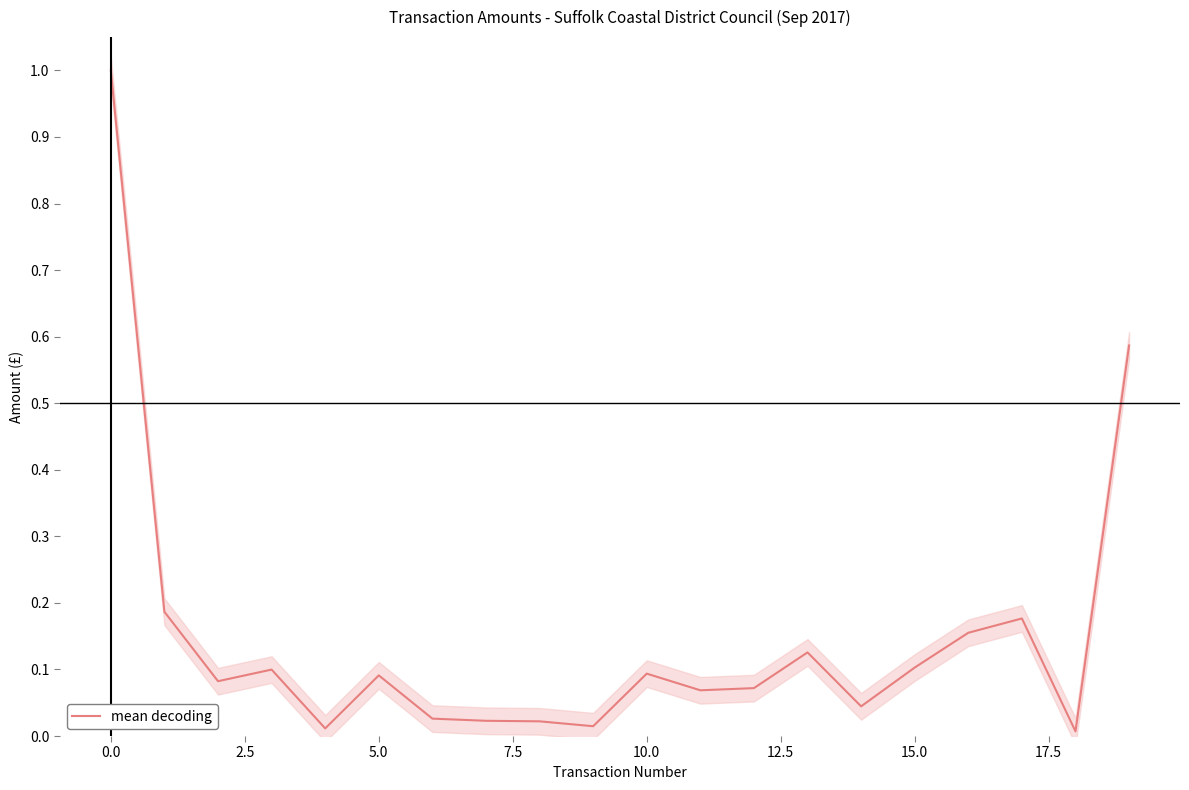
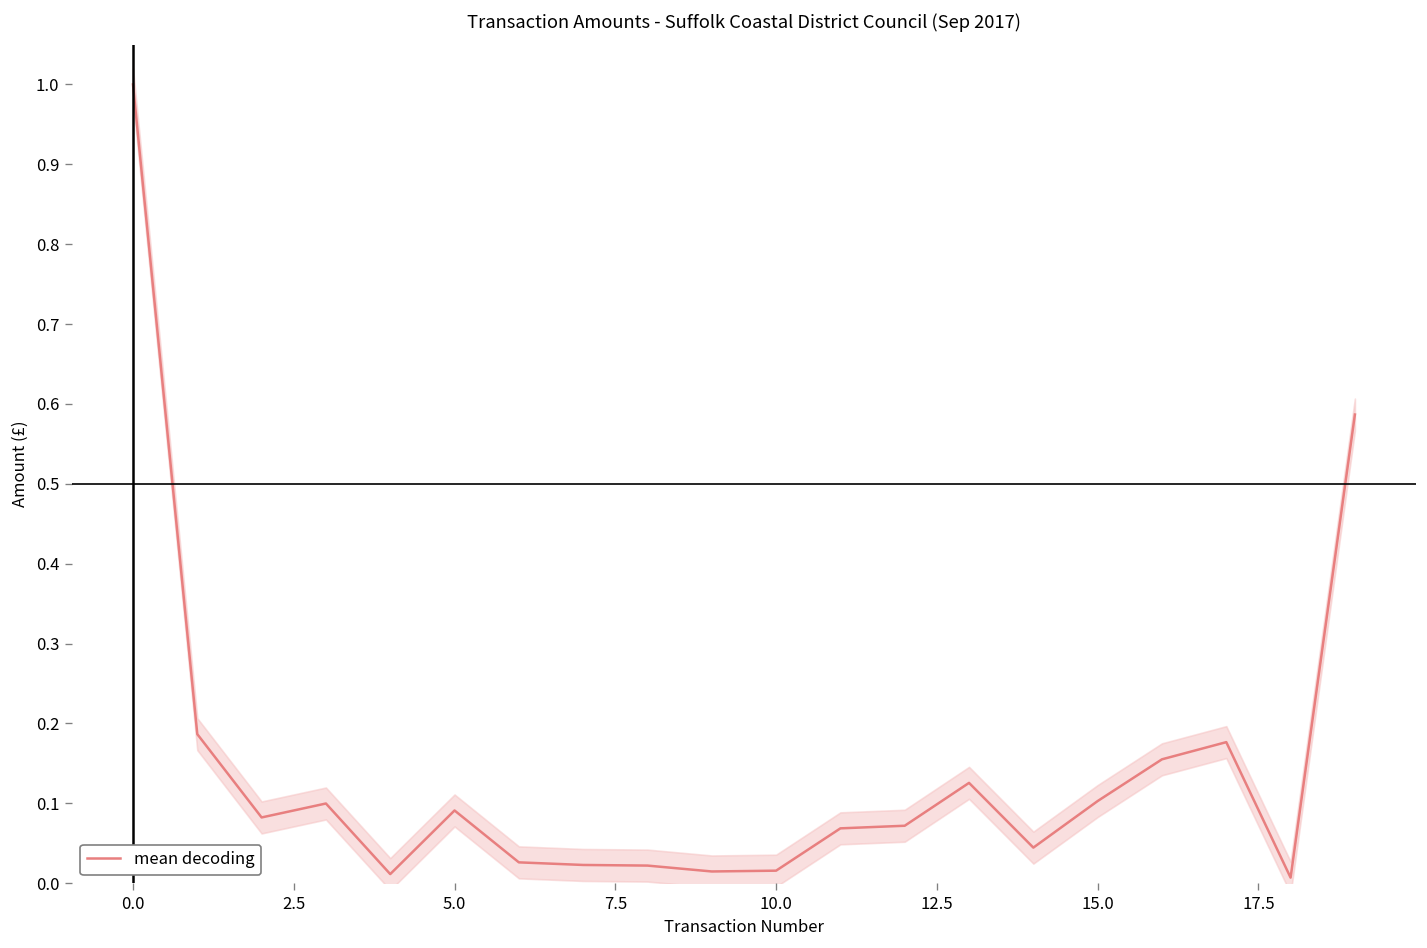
  {
    "mean decoding": {
      "0.0": 1.00,
      "5.0": 0.09,
-     "10.0": 0.09,
+     "10.0": 0.02,
      "15.0": 0.10
    }
  }
